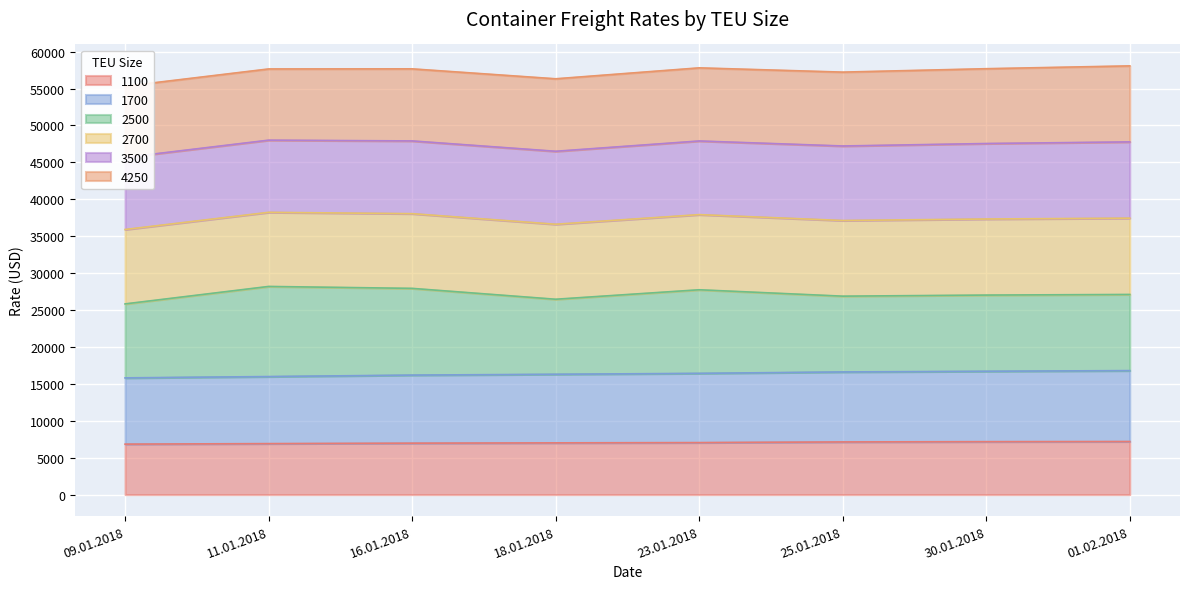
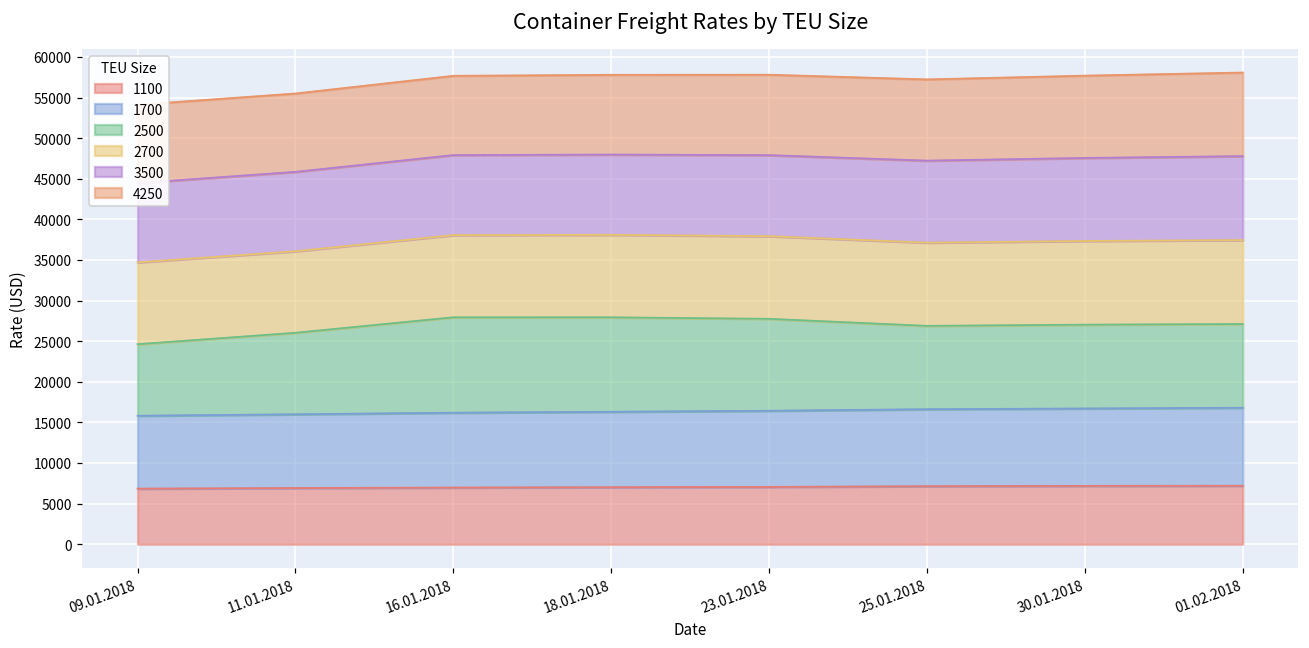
  {
    "2500": {
-     "09.01.2018": 10000,
-     "11.01.2018": 12000,
+     "09.01.2018": 9000,
+     "11.01.2018": 10000,
      "16.01.2018": 12000,
-     "18.01.2018": 10000,
+     "18.01.2018": 12000,
      "23.01.2018": 11000,
      "25.01.2018": 10000,
      "30.01.2018": 10000,
      "01.02.2018": 10000
    }
  }
